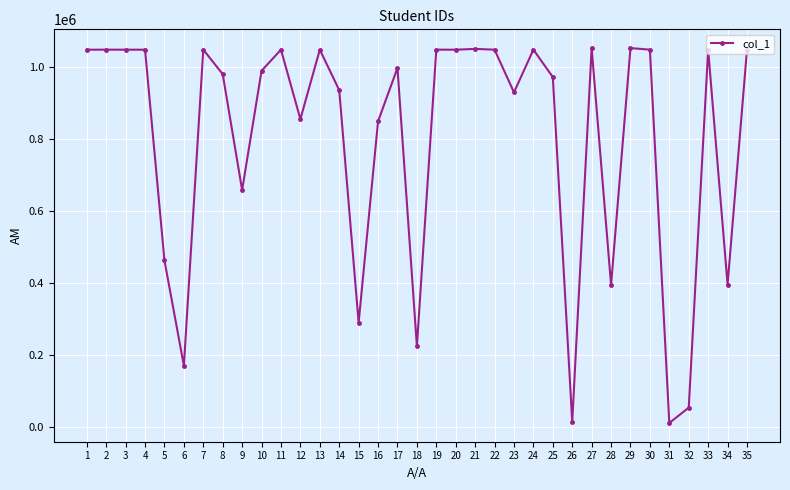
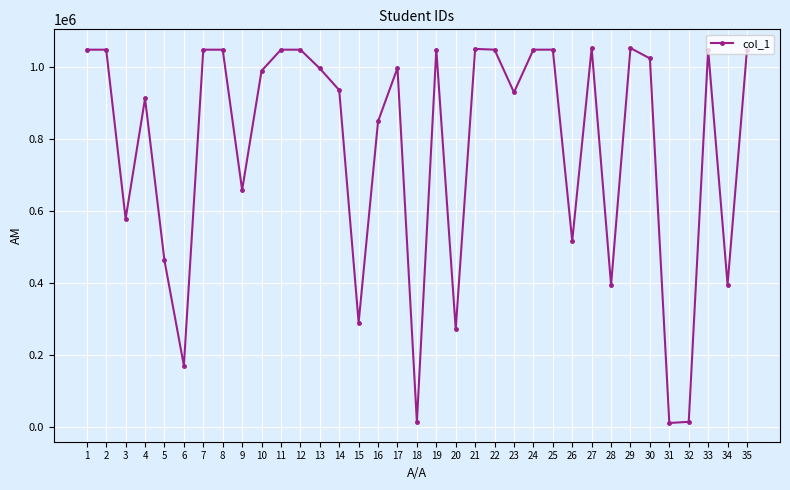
  {
    "1": 1050000,
    "2": 1050000,
-   "3": 1050000,
-   "4": 1050000,
+   "3": 580000,
+   "4": 910000,
    "5": 460000,
    "6": 170000,
    "7": 1050000,
-   "8": 980000,
+   "8": 1050000,
    "9": 660000,
    "10": 990000,
    "11": 1050000,
-   "12": 860000,
-   "13": 1050000,
+   "12": 1050000,
+   "13": 1000000,
    "14": 940000,
    "15": 290000,
    "16": 850000,
    "17": 1000000,
-   "18": 220000,
+   "18": 10000,
    "19": 1050000,
-   "20": 1050000,
+   "20": 270000,
    "21": 1050000,
    "22": 1050000,
    "23": 930000,
    "24": 1050000,
-   "25": 970000,
-   "26": 10000,
+   "25": 1050000,
+   "26": 520000,
    "27": 1050000,
    "28": 390000,
    "29": 1050000,
-   "30": 1050000,
+   "30": 1020000,
    "31": 10000,
-   "32": 50000,
+   "32": 10000,
    "34": 400000
  }
